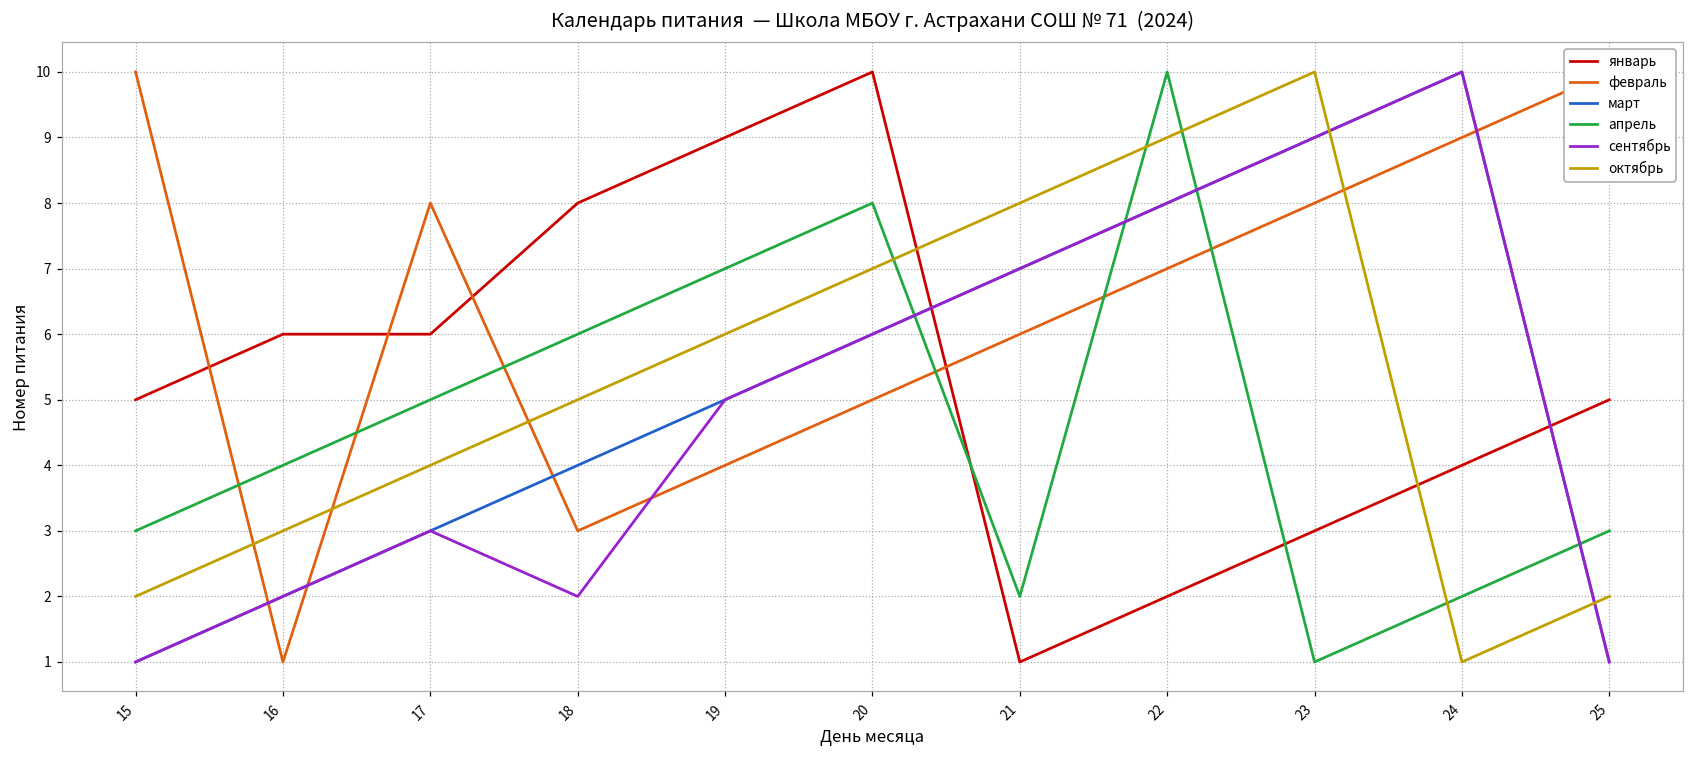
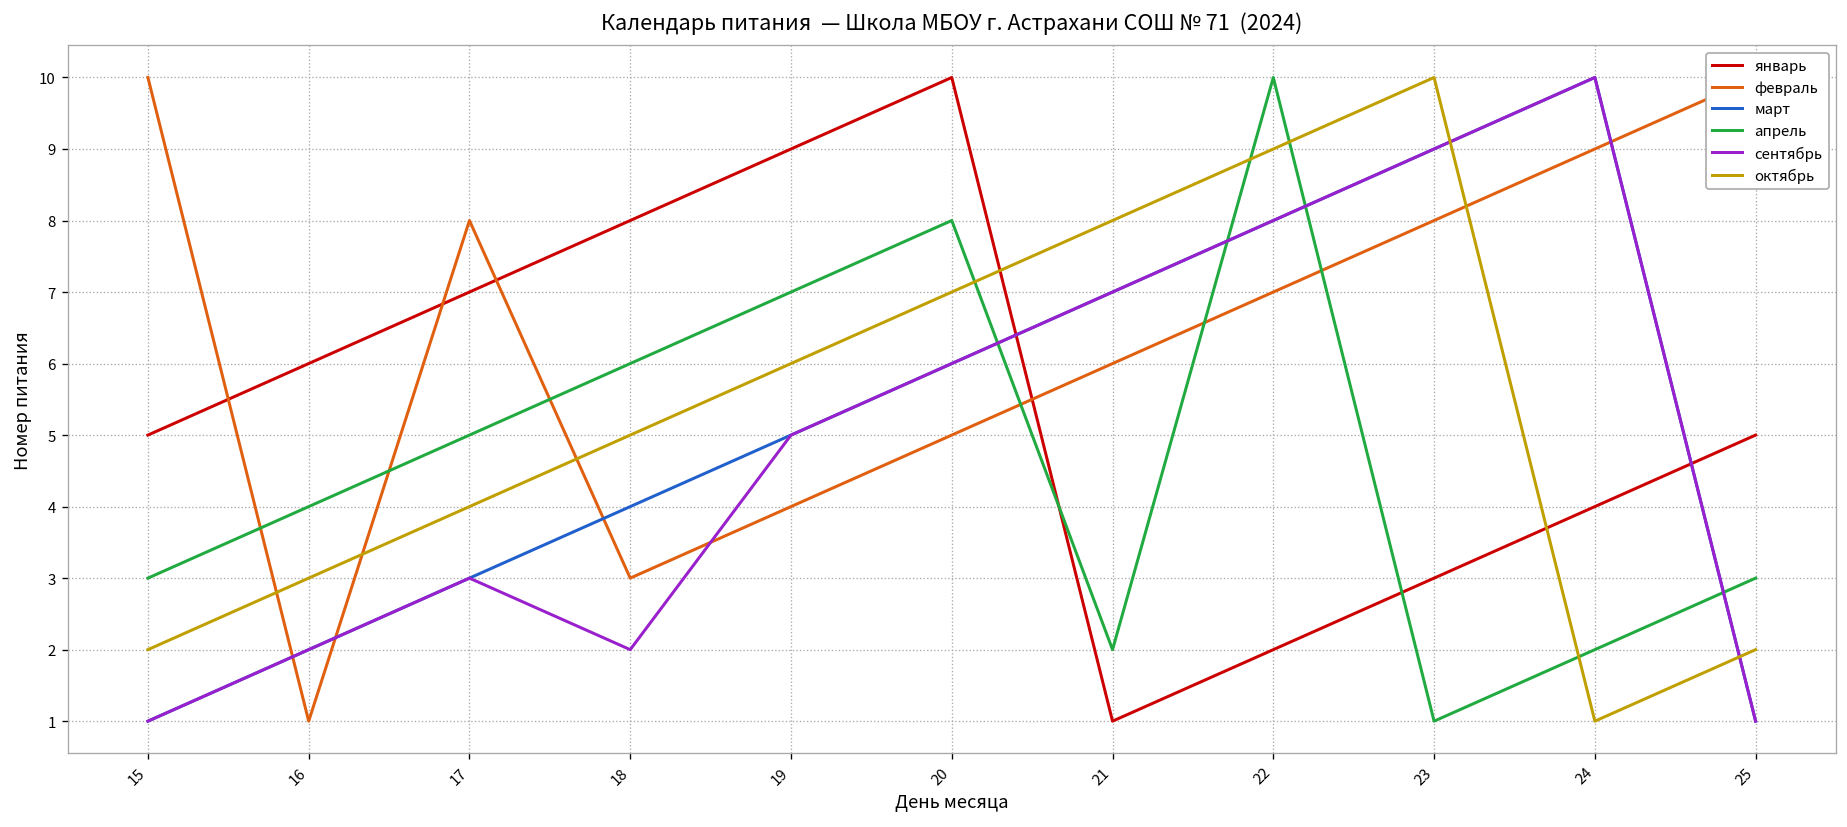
  {
    "январь": {
      "15": 5,
      "16": 6,
-     "17": 6,
+     "17": 7,
      "18": 8,
      "19": 9,
      "20": 10,
      "21": 1,
      "22": 2,
      "23": 3,
      "24": 4,
      "25": 5
    },
    "февраль": {
      "15": 10,
      "16": 1,
      "17": 8,
      "18": 3,
      "19": 4,
      "20": 5,
      "21": 6,
      "22": 7,
      "23": 8,
      "24": 9
    },
    "март": {
      "18": 4
    },
    "апрель": {
      "15": 3,
      "16": 4,
      "17": 5,
      "18": 6,
      "19": 7,
      "20": 8,
      "21": 2,
      "22": 10,
      "23": 1,
      "24": 2,
      "25": 3
    },
    "сентябрь": {
      "18": 2
    },
    "октябрь": {
      "15": 2,
      "16": 3,
      "17": 4,
      "18": 5,
      "19": 6,
      "20": 7,
      "21": 8,
      "22": 9,
      "23": 10,
      "24": 1,
      "25": 2
    }
  }
